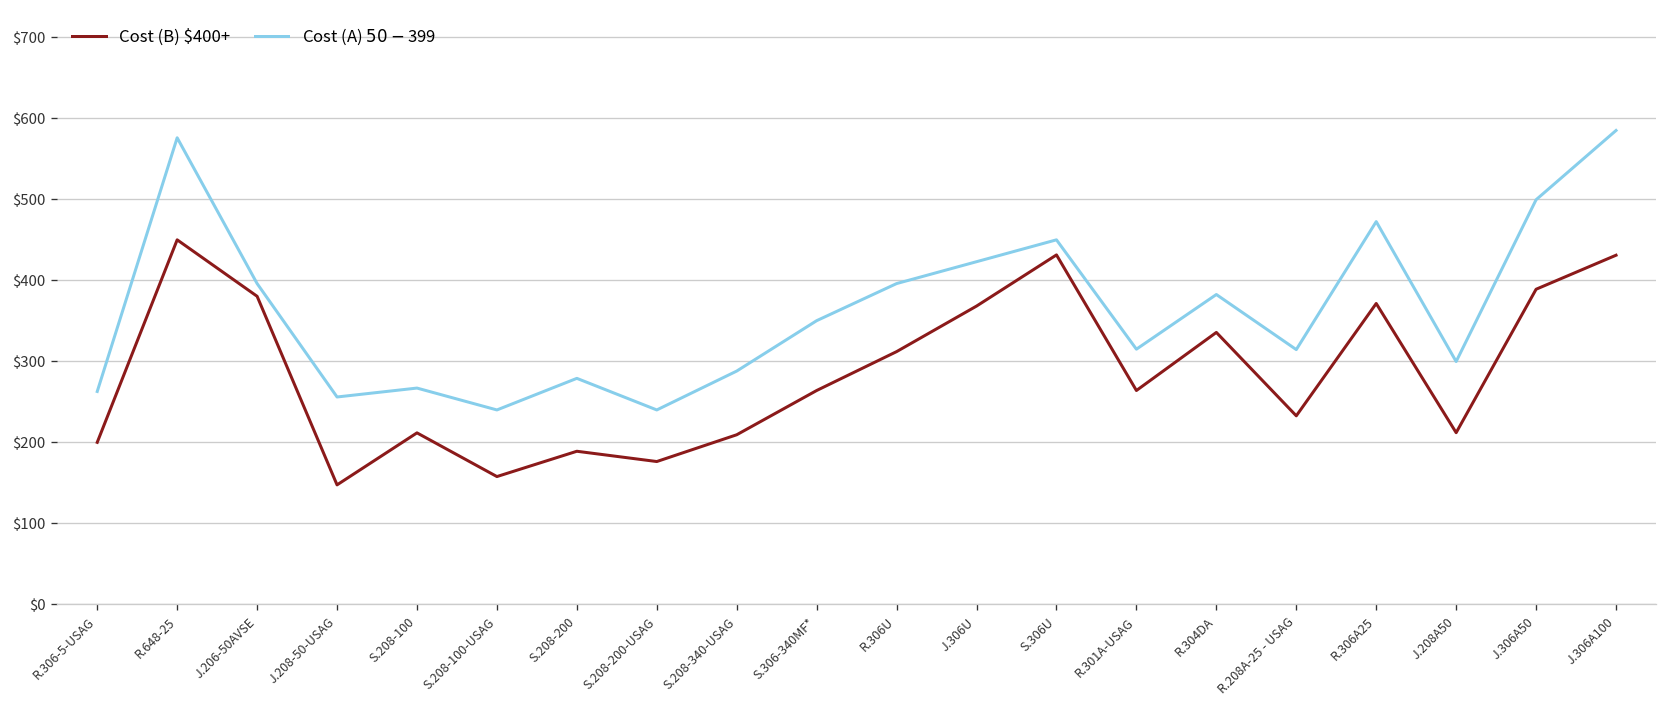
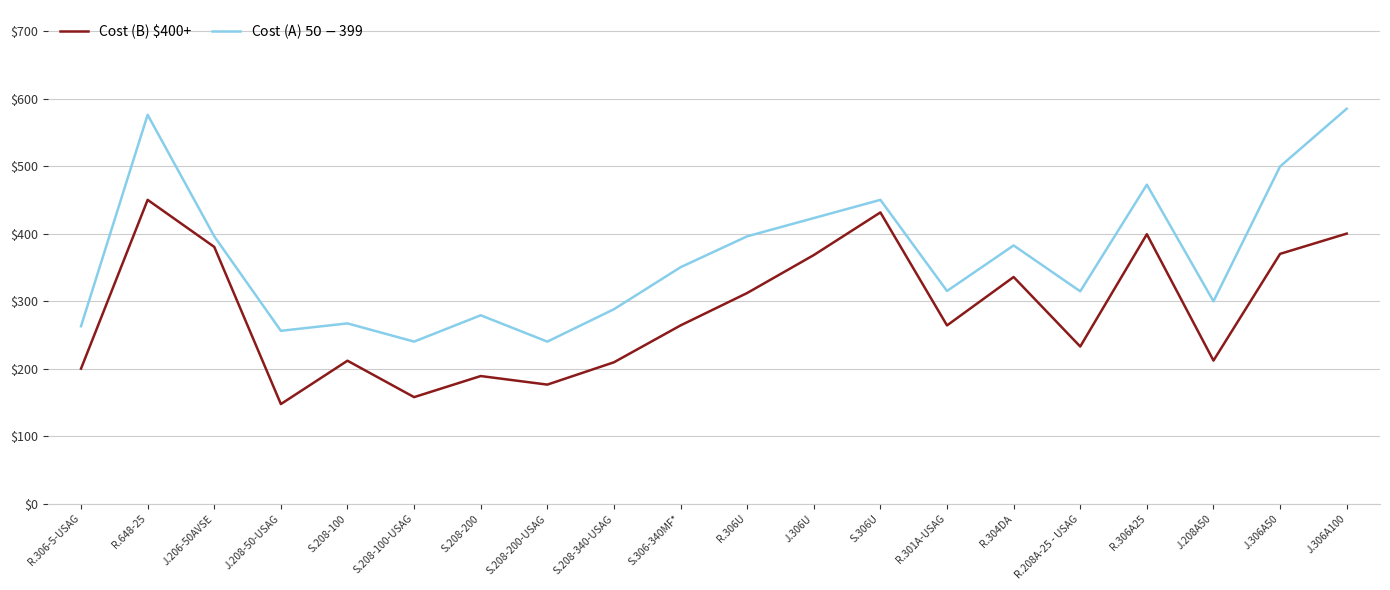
  {
    "Cost (B) $400+": {
      "R.306-5-USAG": "$200",
      "R.648-25": "$450",
      "J.206-50AVSE": "$380",
      "J.208-50-USAG": "$150",
      "S.208-100": "$210",
      "S.208-100-USAG": "$160",
      "S.208-200": "$190",
      "S.208-200-USAG": "$180",
      "S.208-340-USAG": "$210",
      "S.306-340MF*": "$260",
      "R.306U": "$310",
      "J.306U": "$370",
      "S.306U": "$430",
      "R.301A-USAG": "$260",
      "R.304DA": "$340",
      "R.208A-25 - USAG": "$230",
-     "R.306A25": "$370",
+     "R.306A25": "$400",
      "J.208A50": "$210",
-     "J.306A50": "$390",
-     "J.306A100": "$430"
+     "J.306A50": "$370",
+     "J.306A100": "$400"
    }
  }
